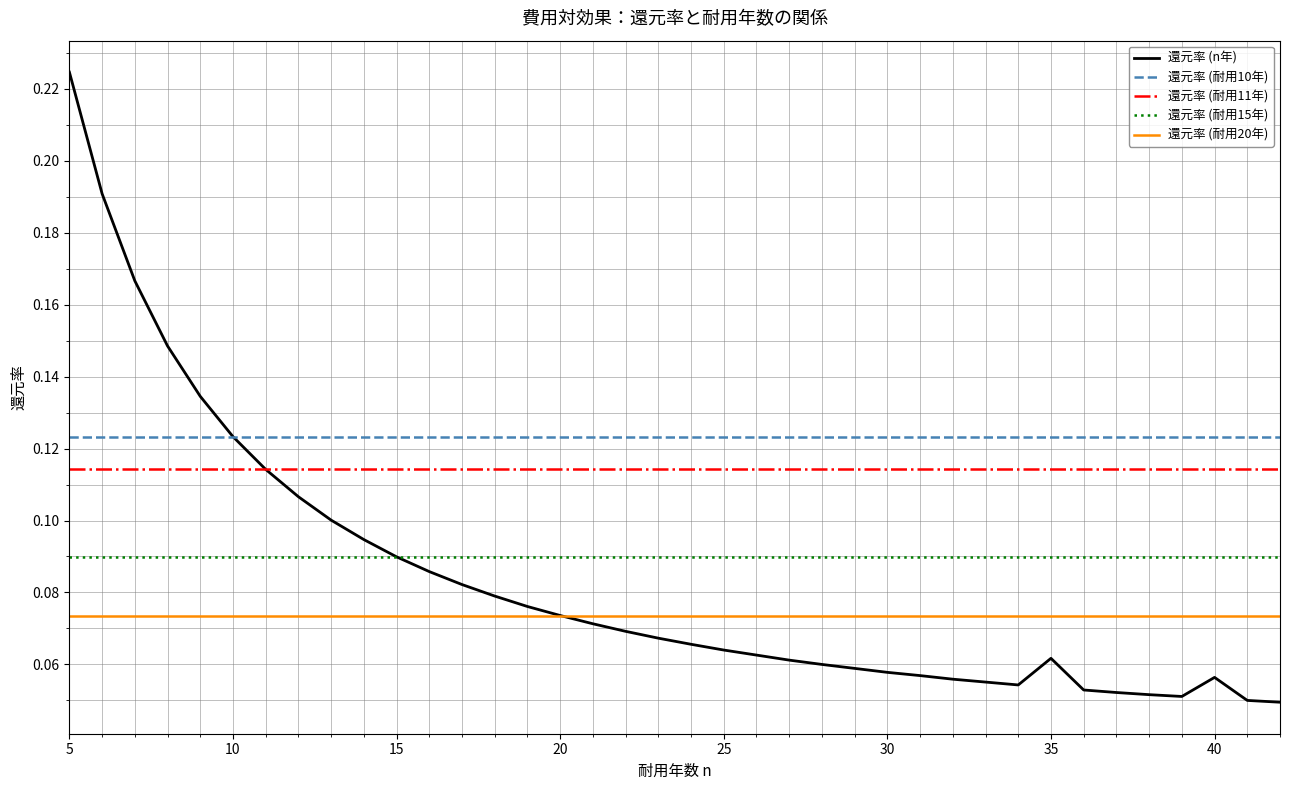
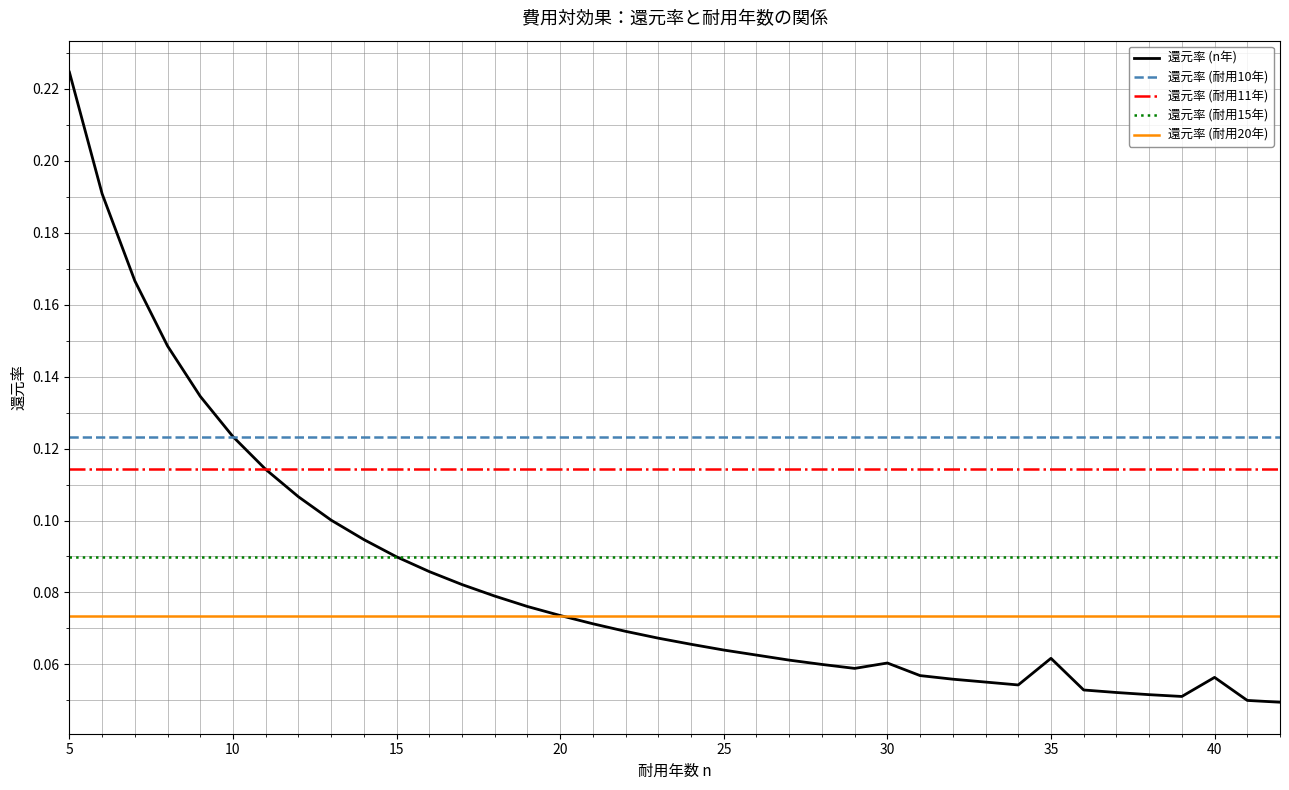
  {
    "還元率 (n年)": {
      "5": 0.225,
      "25": 0.064,
-     "30": 0.058,
+     "30": 0.060,
      "35": 0.062,
      "40": 0.056
    },
    "還元率 (耐用10年)": {
      "5": 0.123,
      "15": 0.123,
      "20": 0.123,
      "25": 0.123,
      "30": 0.123,
      "35": 0.123,
      "40": 0.123
    },
    "還元率 (耐用11年)": {
      "5": 0.114,
      "10": 0.114,
      "15": 0.114,
      "20": 0.114,
      "25": 0.114,
      "30": 0.114,
      "35": 0.114,
      "40": 0.114
    },
    "還元率 (耐用15年)": {
      "5": 0.090,
      "10": 0.090,
      "20": 0.090,
      "25": 0.090,
      "30": 0.090,
      "35": 0.090,
      "40": 0.090
    },
    "還元率 (耐用20年)": {
      "5": 0.074,
      "10": 0.074,
      "15": 0.074,
      "25": 0.074,
      "30": 0.074,
      "35": 0.074,
      "40": 0.074
    }
  }
